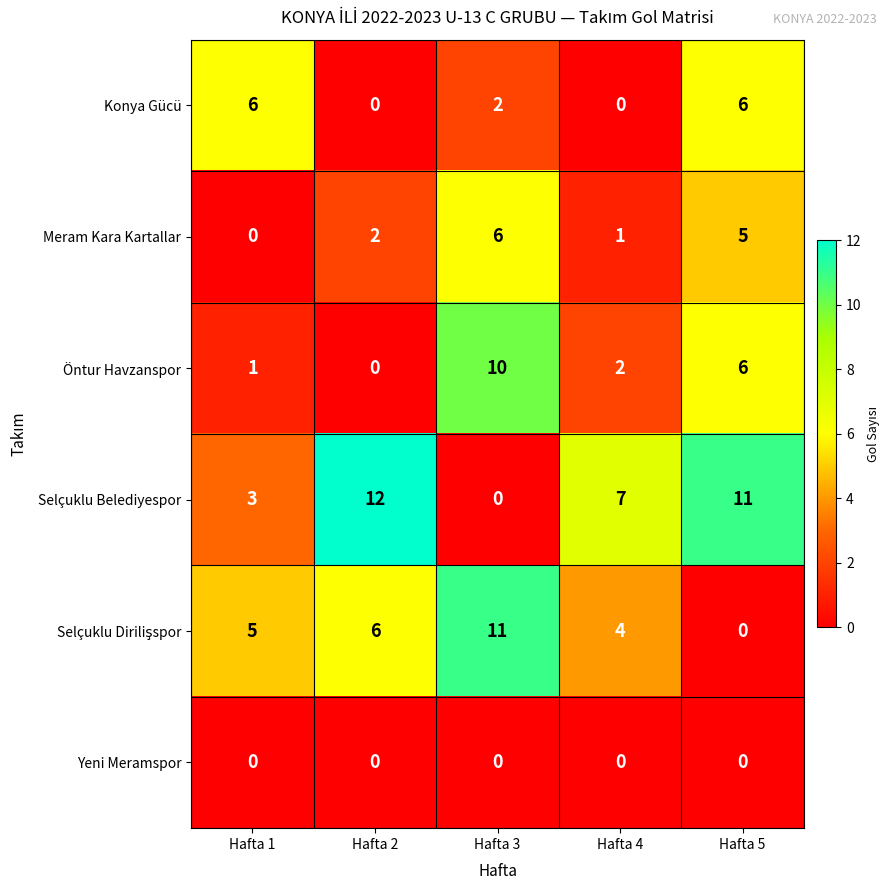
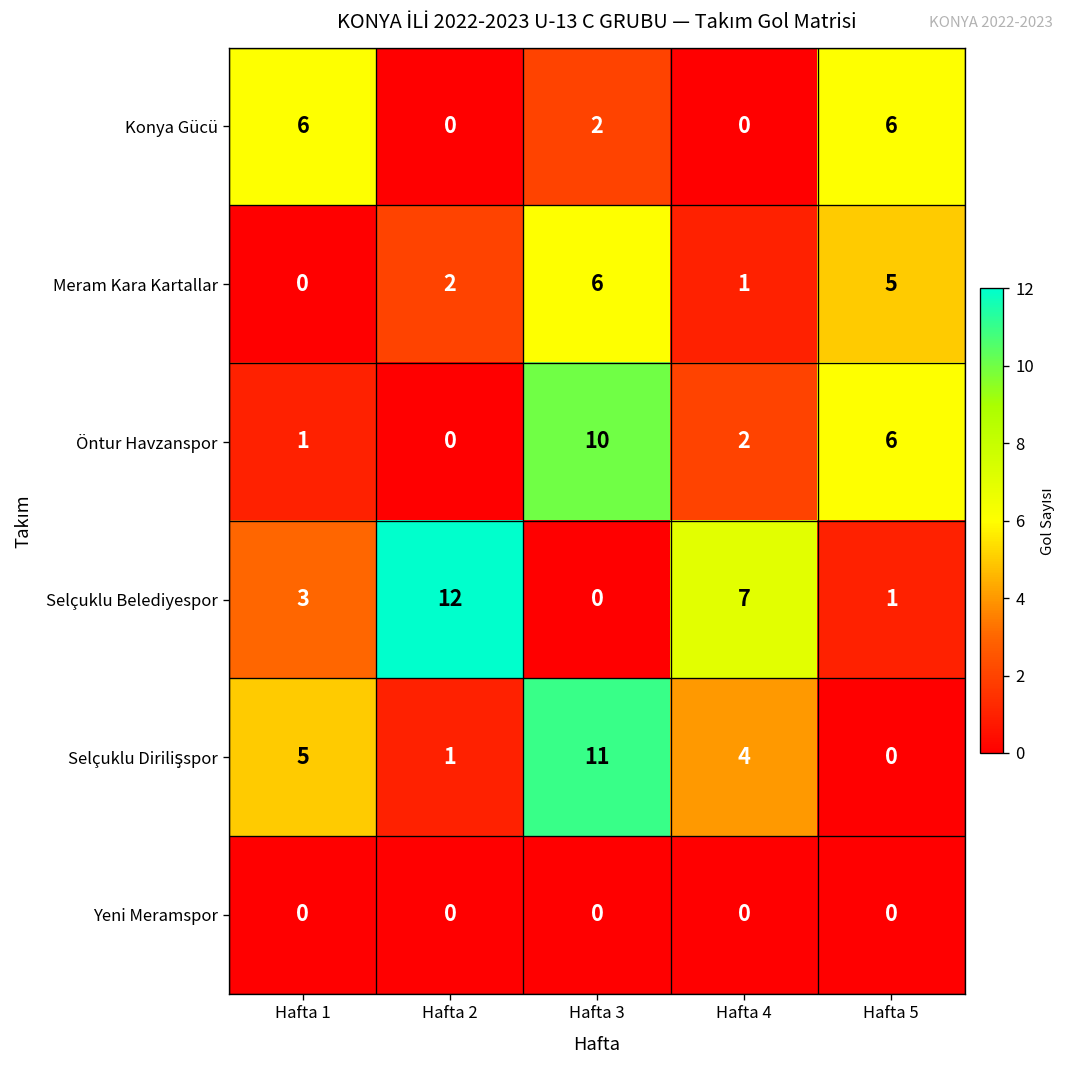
  {
    "Konya Gücü": {
      "Hafta 1": 6,
      "Hafta 2": 0,
      "Hafta 3": 2,
      "Hafta 4": 0,
      "Hafta 5": 6
    },
    "Meram Kara Kartallar": {
      "Hafta 1": 0,
      "Hafta 2": 2,
      "Hafta 3": 6,
      "Hafta 4": 1,
      "Hafta 5": 5
    },
    "Öntur Havzanspor": {
      "Hafta 1": 1,
      "Hafta 2": 0,
      "Hafta 3": 10,
      "Hafta 4": 2,
      "Hafta 5": 6
    },
    "Selçuklu Belediyespor": {
      "Hafta 1": 3,
      "Hafta 2": 12,
      "Hafta 3": 0,
      "Hafta 4": 7,
-     "Hafta 5": 11
+     "Hafta 5": 1
    },
    "Selçuklu Dirilişspor": {
      "Hafta 1": 5,
-     "Hafta 2": 6,
+     "Hafta 2": 1,
      "Hafta 3": 11,
      "Hafta 4": 4,
      "Hafta 5": 0
    },
    "Yeni Meramspor": {
      "Hafta 1": 0,
      "Hafta 2": 0,
      "Hafta 3": 0,
      "Hafta 4": 0,
      "Hafta 5": 0
    }
  }
